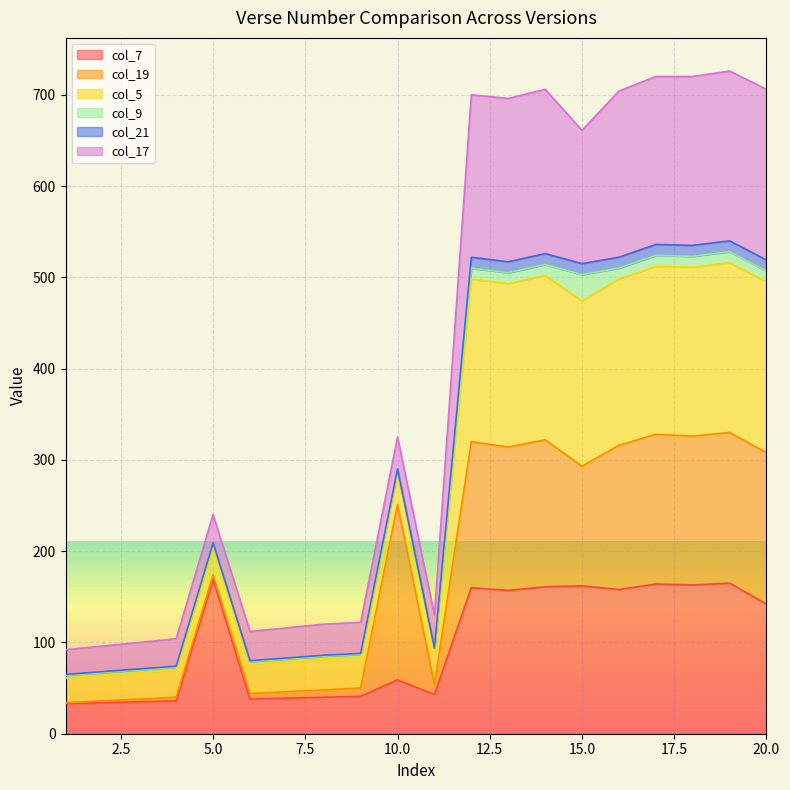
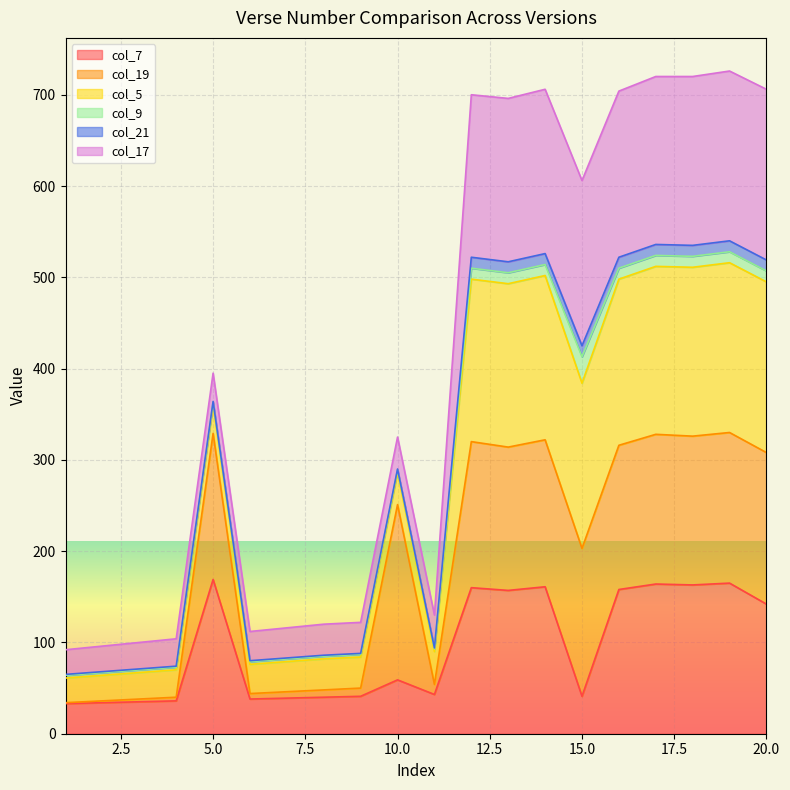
  {
    "col_7": {
      "5.0": 170,
      "10.0": 60,
-     "15.0": 160,
+     "15.0": 40,
      "20.0": 140
    },
    "col_19": {
-     "5.0": 10,
+     "5.0": 160,
      "10.0": 190,
-     "15.0": 130,
+     "15.0": 160,
      "20.0": 170
    },
    "col_5": {
      "5.0": 30,
      "10.0": 40,
      "15.0": 180,
      "20.0": 190
    },
    "col_9": {
      "15.0": 30,
      "20.0": 10
    },
    "col_21": {
      "15.0": 10,
      "20.0": 10
    },
    "col_17": {
      "5.0": 30,
      "10.0": 40,
-     "15.0": 150,
+     "15.0": 180,
      "20.0": 190
    }
  }
